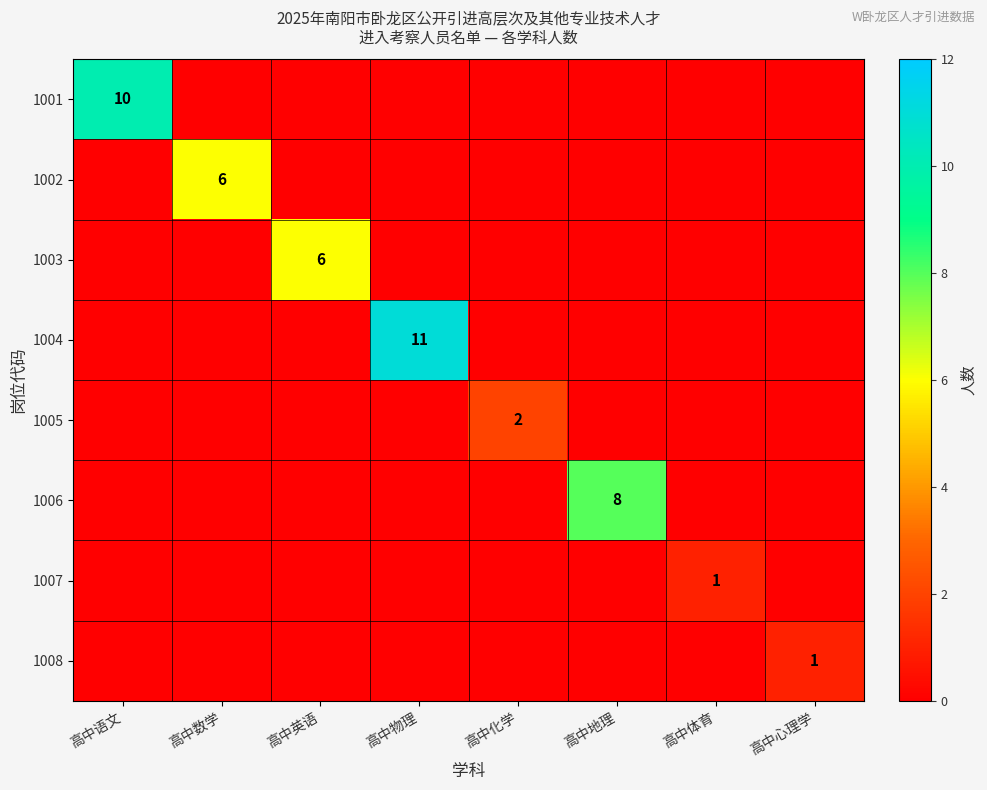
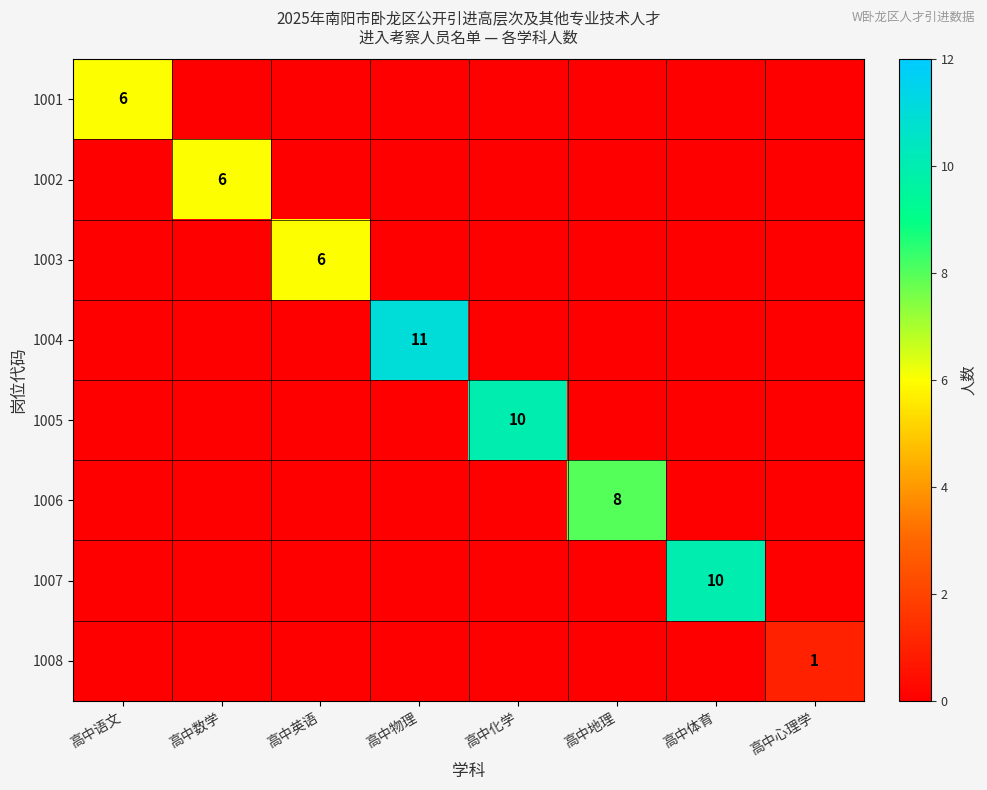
  {
    "1001": {
-     "高中语文": 10
+     "高中语文": 6
    },
    "1002": {
      "高中数学": 6
    },
    "1003": {
      "高中英语": 6
    },
    "1004": {
      "高中物理": 11
    },
    "1005": {
-     "高中化学": 2
+     "高中化学": 10
    },
    "1006": {
      "高中地理": 8
    },
    "1007": {
-     "高中体育": 1
+     "高中体育": 10
    },
    "1008": {
      "高中心理学": 1
    }
  }
